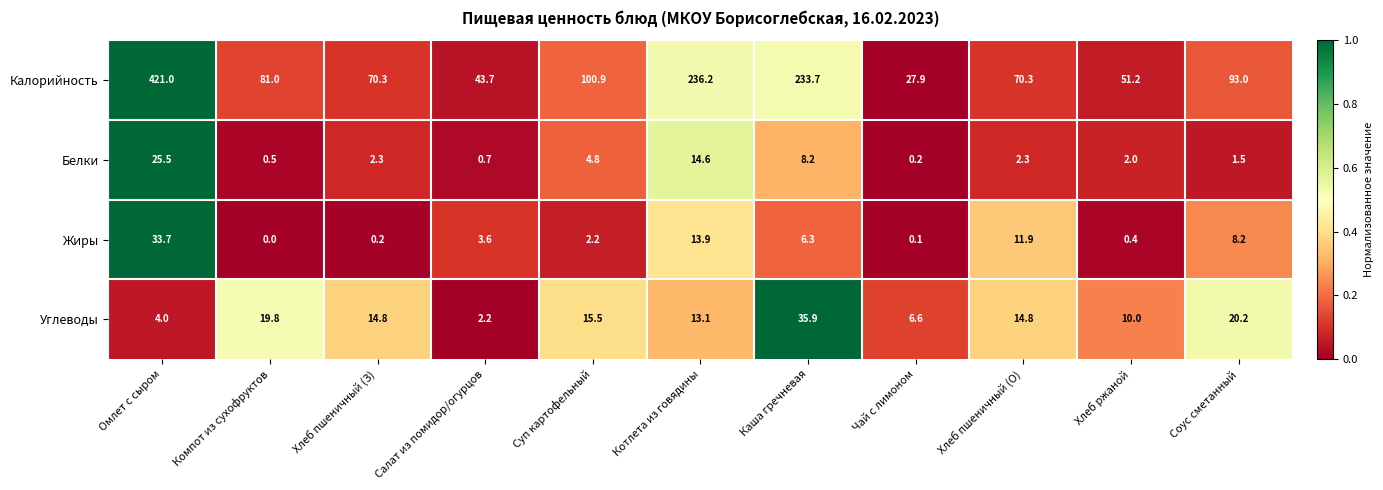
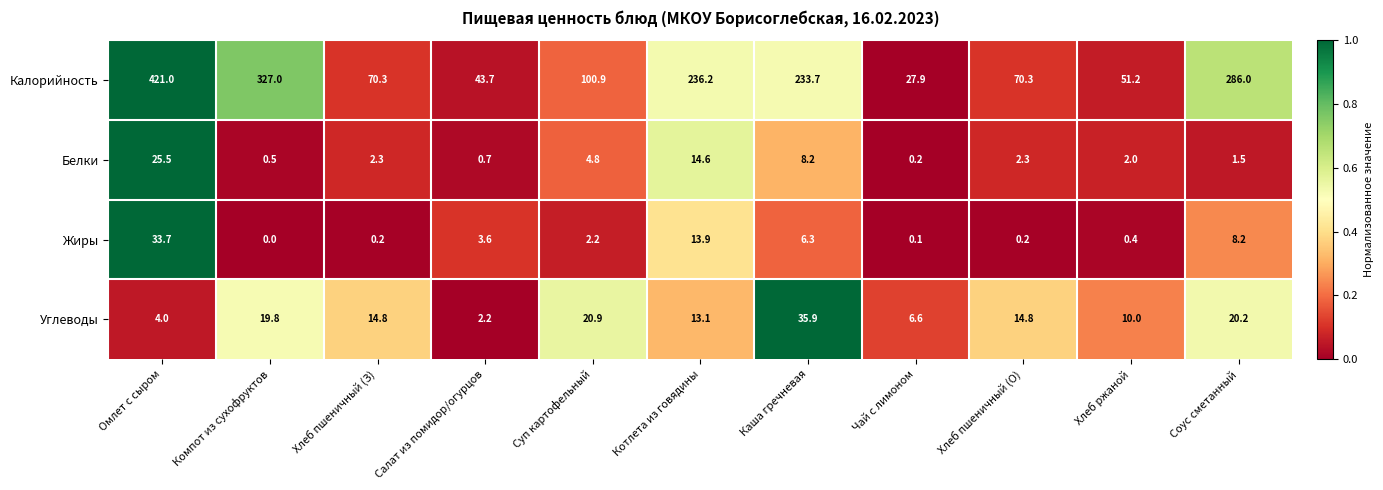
  {
    "Калорийность": {
      "Омлет с сыром": 421.0,
-     "Компот из сухофруктов": 81.0,
+     "Компот из сухофруктов": 327.0,
      "Хлеб пшеничный (З)": 70.3,
      "Салат из помидор/огурцов": 43.7,
      "Суп картофельный": 100.9,
      "Котлета из говядины": 236.2,
      "Каша гречневая": 233.7,
      "Чай с лимоном": 27.9,
      "Хлеб пшеничный (О)": 70.3,
      "Хлеб ржаной": 51.2,
-     "Соус сметанный": 93.0
+     "Соус сметанный": 286.0
    },
    "Белки": {
      "Омлет с сыром": 25.5,
      "Компот из сухофруктов": 0.5,
      "Хлеб пшеничный (З)": 2.3,
      "Салат из помидор/огурцов": 0.7,
      "Суп картофельный": 4.8,
      "Котлета из говядины": 14.6,
      "Каша гречневая": 8.2,
      "Чай с лимоном": 0.2,
      "Хлеб пшеничный (О)": 2.3,
      "Хлеб ржаной": 2.0,
      "Соус сметанный": 1.5
    },
    "Жиры": {
      "Омлет с сыром": 33.7,
      "Компот из сухофруктов": 0.0,
      "Хлеб пшеничный (З)": 0.2,
      "Салат из помидор/огурцов": 3.6,
      "Суп картофельный": 2.2,
      "Котлета из говядины": 13.9,
      "Каша гречневая": 6.3,
      "Чай с лимоном": 0.1,
-     "Хлеб пшеничный (О)": 11.9,
+     "Хлеб пшеничный (О)": 0.2,
      "Хлеб ржаной": 0.4,
      "Соус сметанный": 8.2
    },
    "Углеводы": {
      "Омлет с сыром": 4.0,
      "Компот из сухофруктов": 19.8,
      "Хлеб пшеничный (З)": 14.8,
      "Салат из помидор/огурцов": 2.2,
-     "Суп картофельный": 15.5,
+     "Суп картофельный": 20.9,
      "Котлета из говядины": 13.1,
      "Каша гречневая": 35.9,
      "Чай с лимоном": 6.6,
      "Хлеб пшеничный (О)": 14.8,
      "Хлеб ржаной": 10.0,
      "Соус сметанный": 20.2
    }
  }
